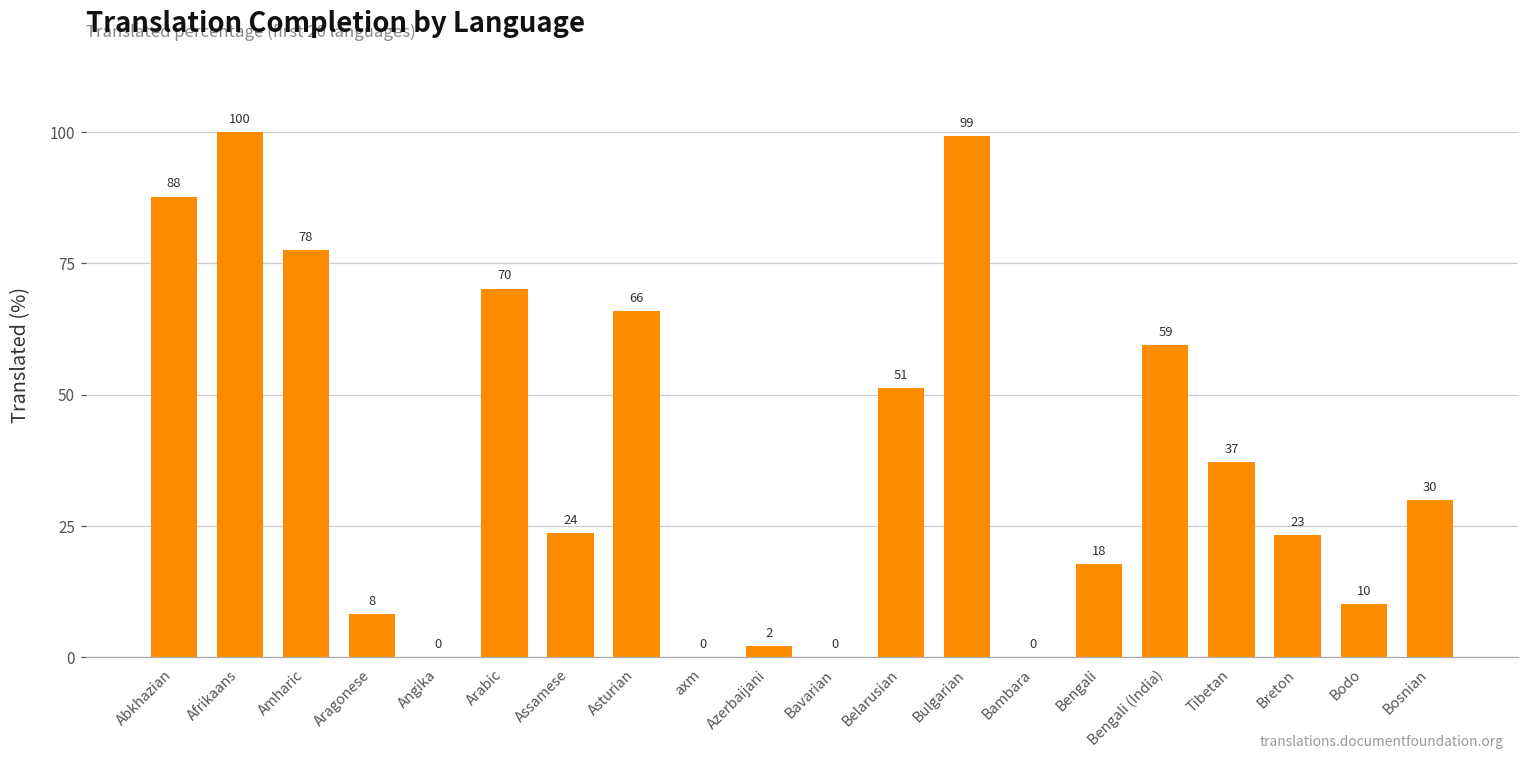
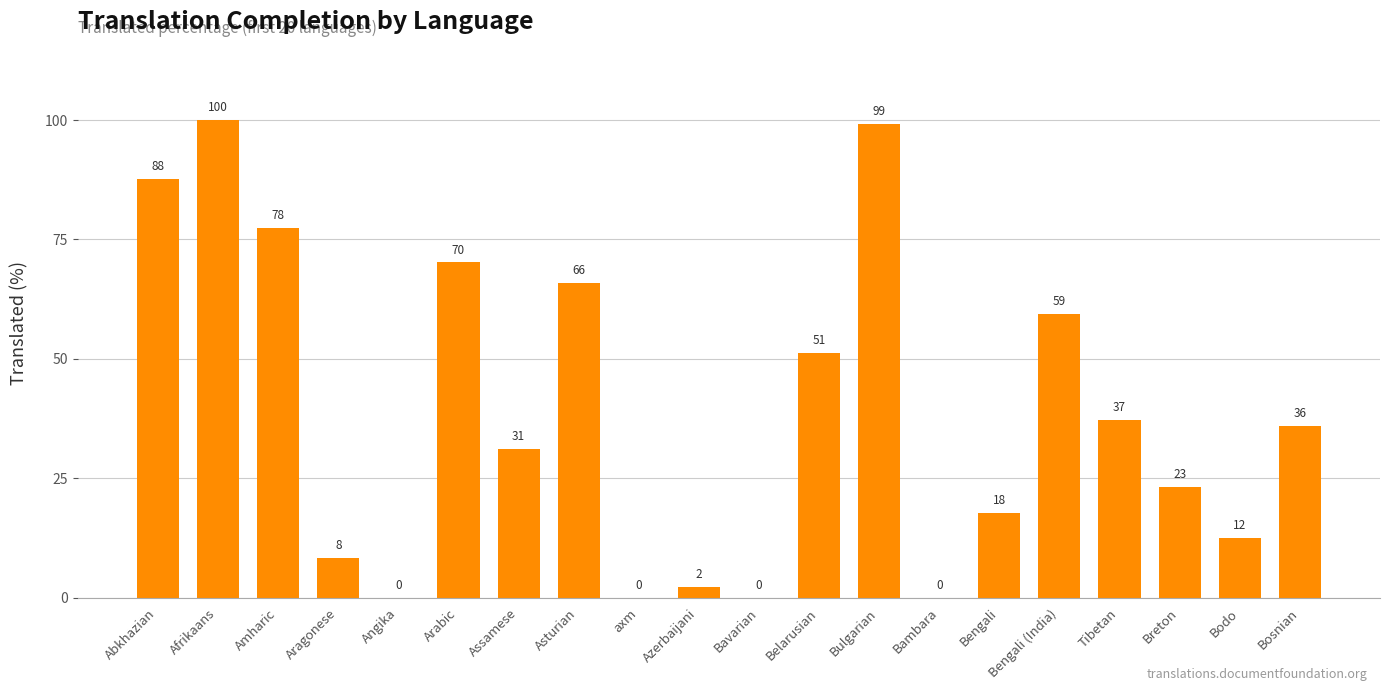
  {
    "Abkhazian": 88,
    "Afrikaans": 100,
    "Amharic": 78,
    "Aragonese": 8,
    "Angika": 0,
    "Arabic": 70,
-   "Assamese": 24,
+   "Assamese": 31,
    "Asturian": 66,
    "axm": 0,
    "Azerbaijani": 2,
    "Bavarian": 0,
    "Belarusian": 51,
    "Bulgarian": 99,
    "Bambara": 0,
    "Bengali": 18,
    "Bengali (India)": 59,
    "Tibetan": 37,
    "Breton": 23,
-   "Bodo": 10,
-   "Bosnian": 30
+   "Bodo": 12,
+   "Bosnian": 36
  }
